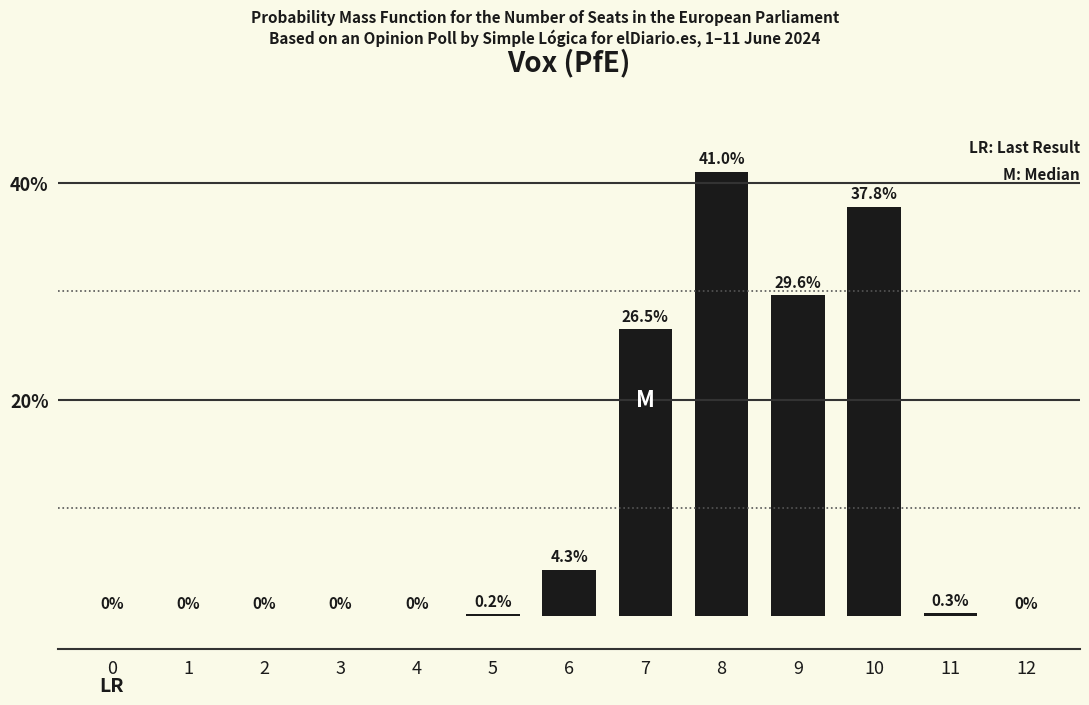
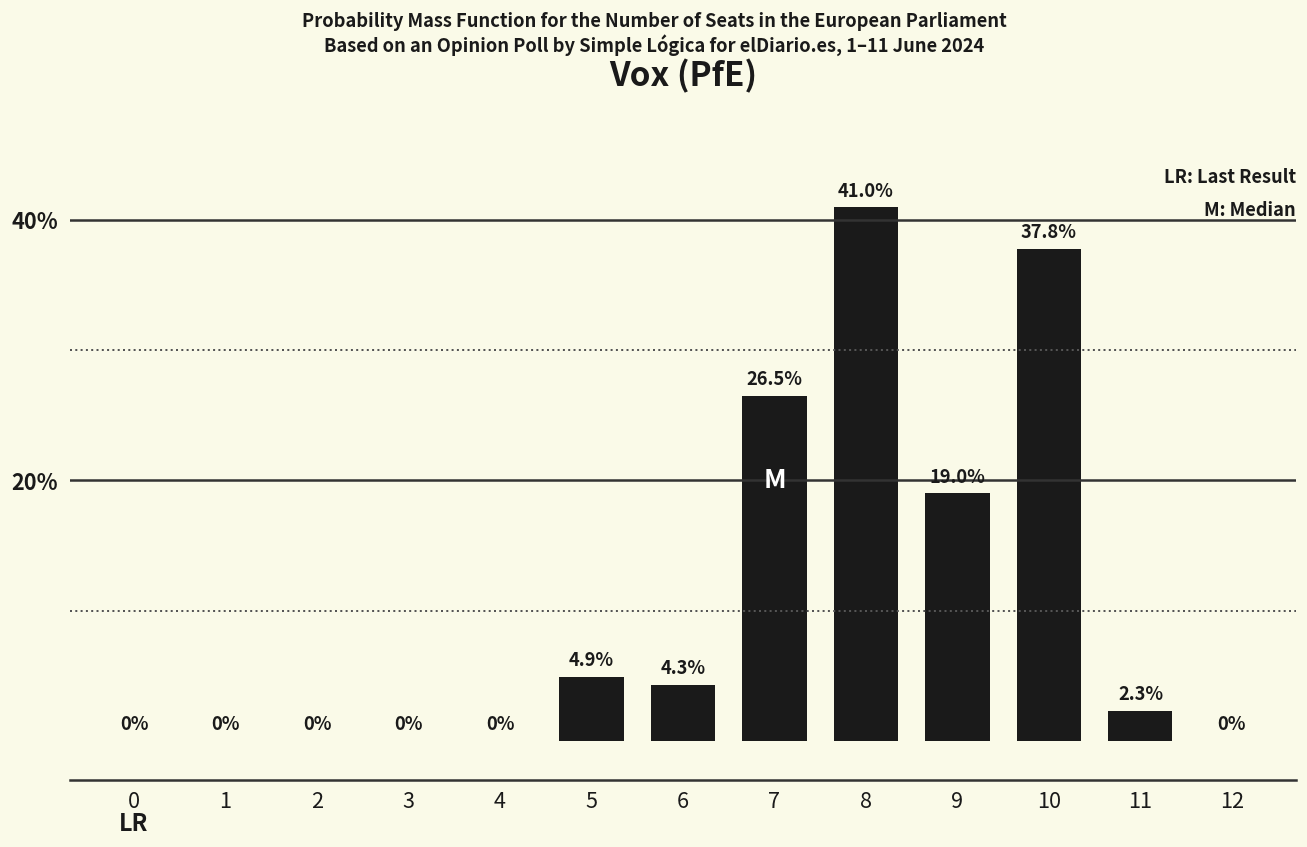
  {
    "0": "0%",
    "1": "0%",
    "2": "0%",
    "3": "0%",
    "4": "0%",
-   "5": "0.2%",
+   "5": "4.9%",
    "6": "4.3%",
    "7": "26.5%",
    "8": "41.0%",
-   "9": "29.6%",
+   "9": "19.0%",
    "10": "37.8%",
-   "11": "0.3%",
+   "11": "2.3%",
    "12": "0%"
  }
